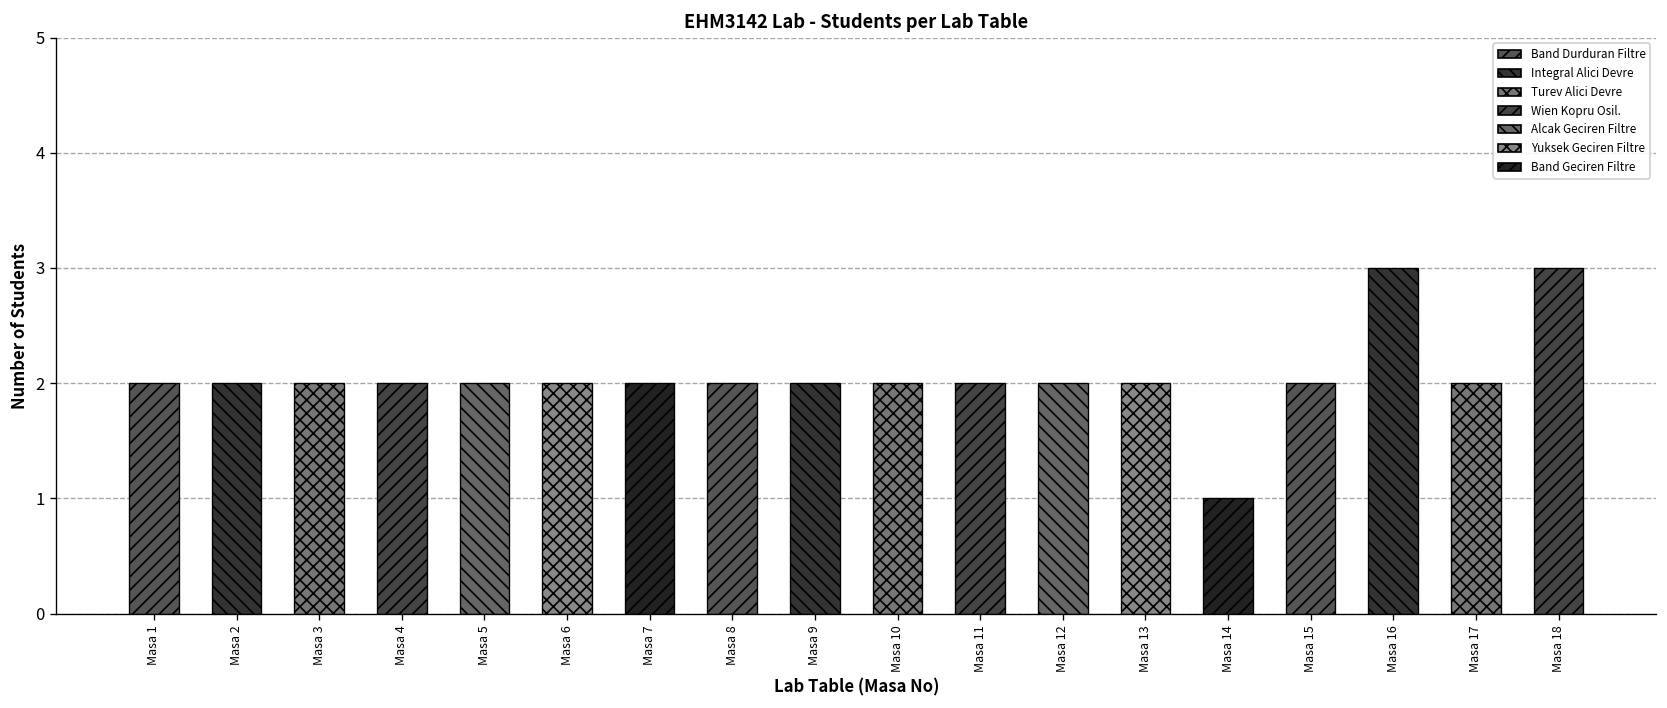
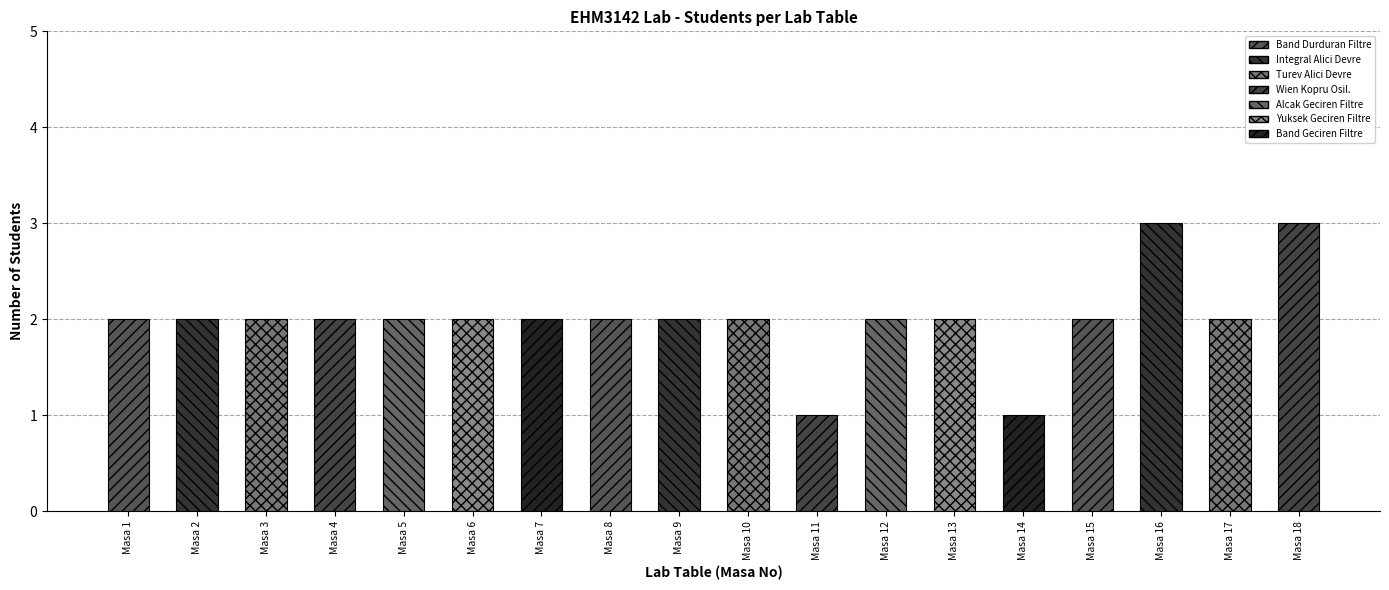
  {
    "Masa 1": 2,
    "Masa 2": 2,
    "Masa 3": 2,
    "Masa 4": 2,
    "Masa 5": 2,
    "Masa 6": 2,
    "Masa 7": 2,
    "Masa 8": 2,
    "Masa 9": 2,
    "Masa 10": 2,
-   "Masa 11": 2,
+   "Masa 11": 1,
    "Masa 12": 2,
    "Masa 13": 2,
    "Masa 14": 1,
    "Masa 15": 2,
    "Masa 16": 3,
    "Masa 17": 2,
    "Masa 18": 3
  }
